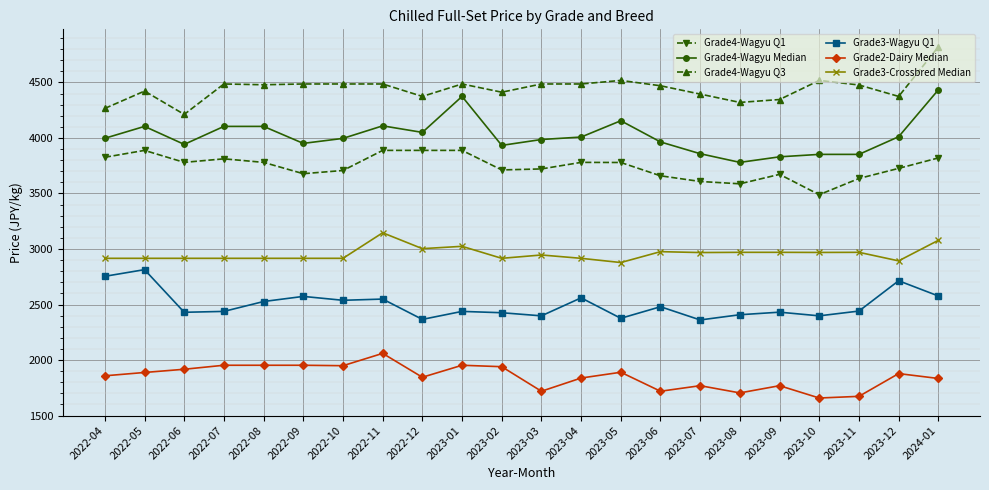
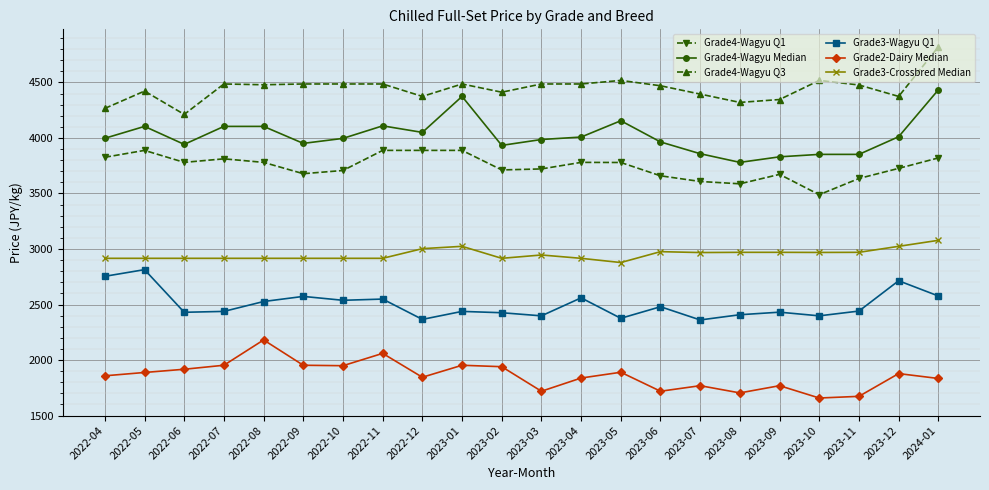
  {
    "Grade3-Wagyu Q1": {
      "2022-04": 2750,
      "2022-05": 2810,
      "2022-06": 2430,
      "2022-07": 2440,
      "2022-08": 2530,
      "2022-09": 2570,
      "2022-10": 2540,
      "2022-11": 2550,
      "2022-12": 2370,
      "2023-01": 2440,
      "2023-02": 2430,
      "2023-03": 2400,
      "2023-04": 2560,
      "2023-05": 2380,
      "2023-06": 2480,
      "2023-07": 2360,
      "2023-08": 2410,
      "2023-09": 2430,
      "2023-10": 2400,
      "2023-11": 2440,
      "2023-12": 2710,
      "2024-01": 2580
    },
    "Grade2-Dairy Median": {
      "2022-04": 1860,
      "2022-05": 1890,
      "2022-06": 1920,
      "2022-07": 1950,
-     "2022-08": 1950,
+     "2022-08": 2180,
      "2022-09": 1950,
      "2022-10": 1950,
      "2022-11": 2060,
      "2022-12": 1850,
      "2023-01": 1950,
      "2023-02": 1940,
      "2023-03": 1720,
      "2023-04": 1840,
      "2023-05": 1890,
      "2023-06": 1720,
      "2023-07": 1770,
      "2023-08": 1700,
      "2023-09": 1770,
      "2023-10": 1660,
      "2023-11": 1670,
      "2023-12": 1880,
      "2024-01": 1830
    },
    "Grade3-Crossbred Median": {
      "2022-04": 2920,
      "2022-05": 2920,
      "2022-06": 2920,
      "2022-07": 2920,
      "2022-08": 2920,
      "2022-09": 2920,
      "2022-10": 2920,
-     "2022-11": 3150,
+     "2022-11": 2920,
      "2022-12": 3000,
      "2023-01": 3020,
      "2023-02": 2920,
      "2023-03": 2950,
      "2023-04": 2920,
      "2023-05": 2880,
      "2023-06": 2980,
      "2023-07": 2970,
      "2023-08": 2970,
      "2023-09": 2970,
      "2023-10": 2970,
      "2023-11": 2970,
-     "2023-12": 2890,
+     "2023-12": 3020,
      "2024-01": 3080
    }
  }
